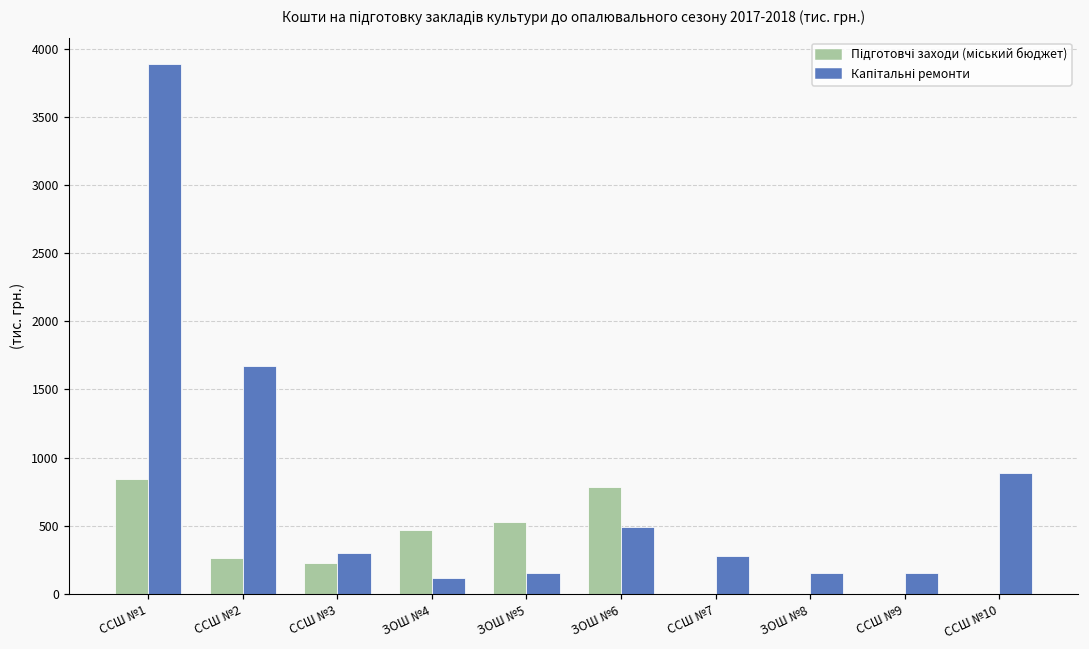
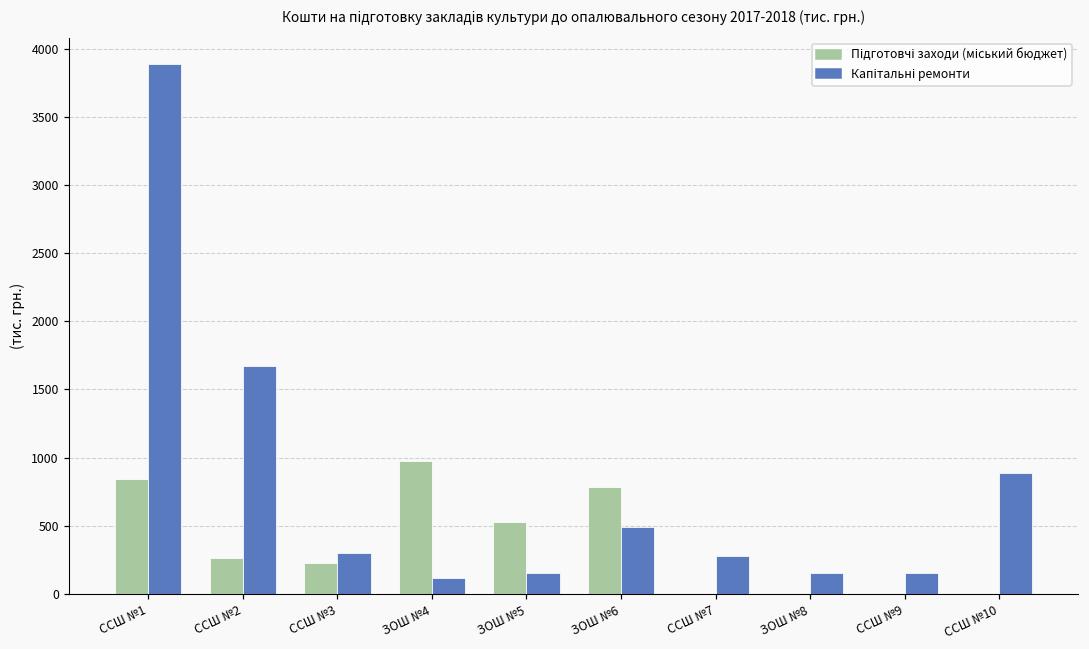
  {
    "Підготовчі заходи (міський бюджет)": {
      "ССШ №1": 840,
      "ССШ №2": 260,
      "ССШ №3": 230,
-     "ЗОШ №4": 470,
+     "ЗОШ №4": 980,
      "ЗОШ №5": 530,
      "ЗОШ №6": 780,
      "ССШ №7": 0,
      "ЗОШ №8": 0,
      "ССШ №9": 0,
      "ССШ №10": 0
    },
    "Капітальні ремонти": {
      "ССШ №1": 3890,
      "ССШ №2": 1670,
      "ССШ №3": 300,
      "ЗОШ №4": 120,
      "ЗОШ №5": 150,
      "ЗОШ №6": 490,
      "ССШ №7": 280,
      "ЗОШ №8": 150,
      "ССШ №9": 150,
      "ССШ №10": 880
    }
  }
